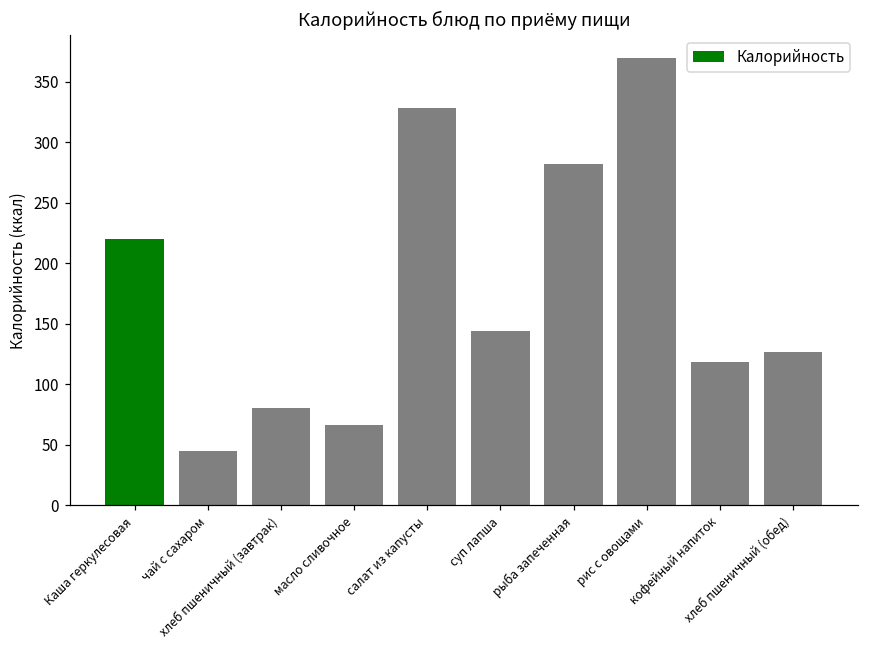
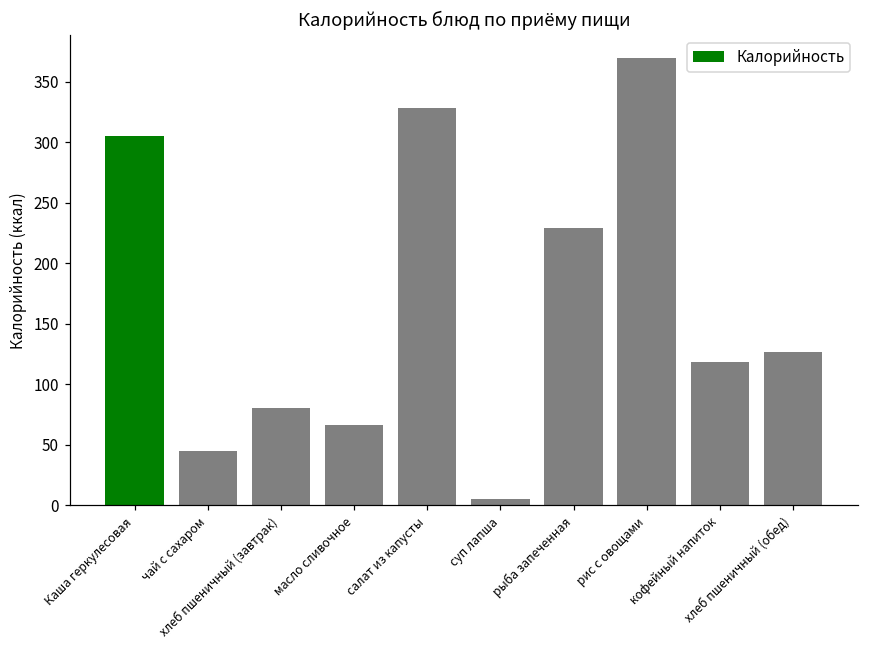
  {
-   "Каша геркулесовая": 220,
+   "Каша геркулесовая": 305,
    "чай с сахаром": 44,
    "хлеб пшеничный (завтрак)": 80,
    "масло сливочное": 66,
    "салат из капусты": 328,
-   "суп лапша": 144,
-   "рыба запеченная": 282,
+   "суп лапша": 5,
+   "рыба запеченная": 229,
    "рис с овощами": 370,
    "кофейный напиток": 118,
    "хлеб пшеничный (обед)": 127
  }
